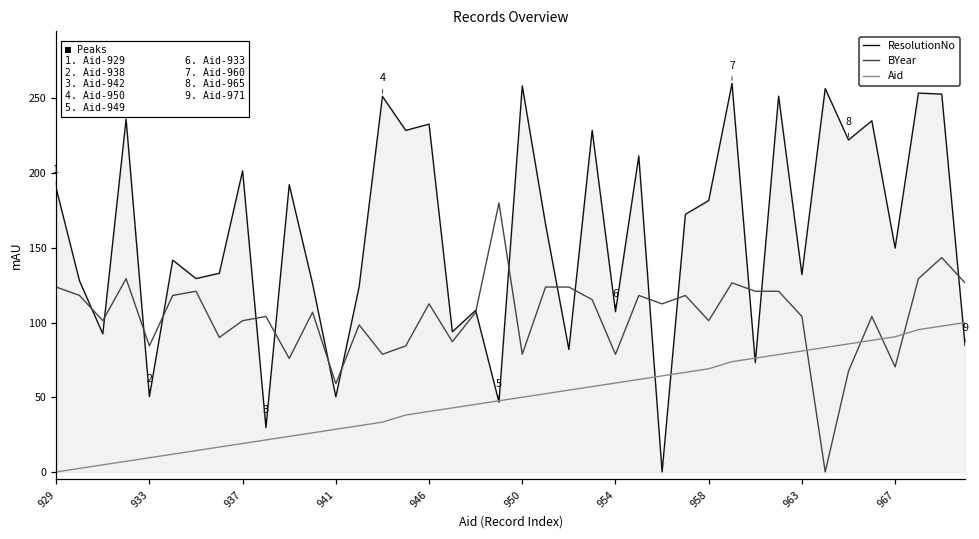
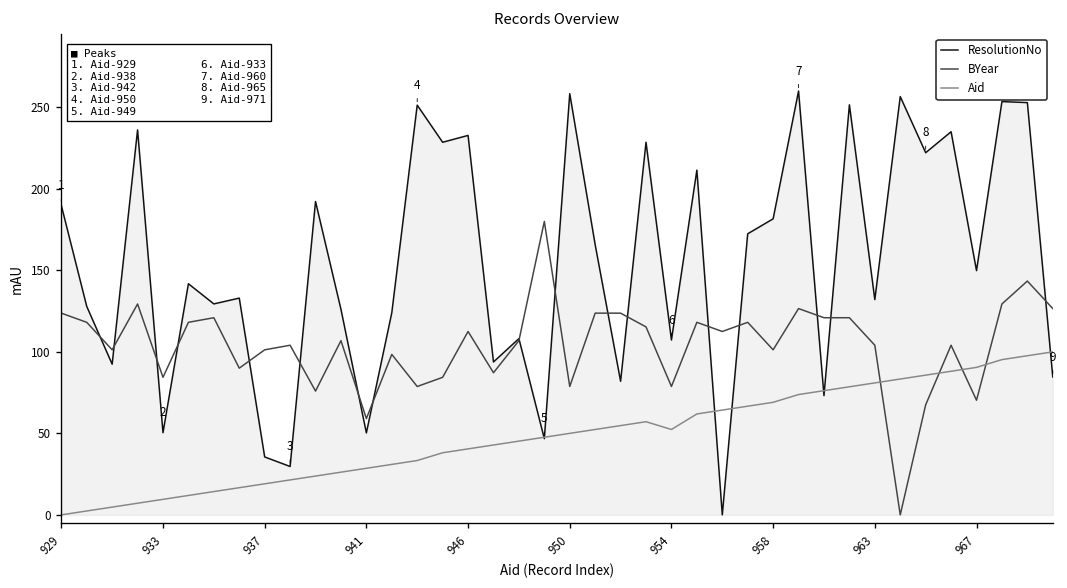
  {
    "ResolutionNo": {
-     "937": 202,
+     "937": 36,
      "941": 50,
      "946": 233,
      "950": 258,
      "958": 182,
      "963": 132,
      "967": 150
    },
    "BYear": {
      "929": 124,
      "933": 84,
      "937": 101,
      "941": 59,
      "946": 113,
      "950": 79,
      "954": 79,
      "958": 101,
      "963": 104,
      "967": 70
    },
    "Aid": {
      "929": 0,
      "933": 10,
      "937": 19,
      "941": 29,
      "946": 40,
      "950": 50,
-     "954": 60,
+     "954": 52,
      "958": 69,
      "963": 81,
      "967": 90
    }
  }
